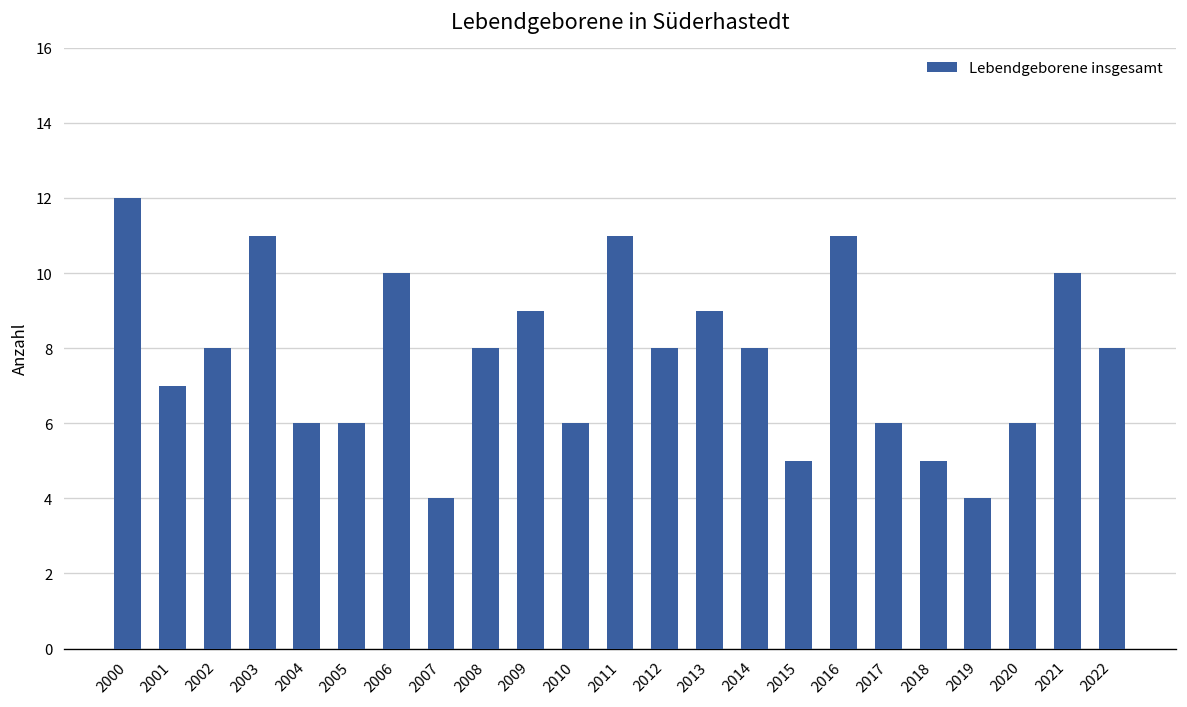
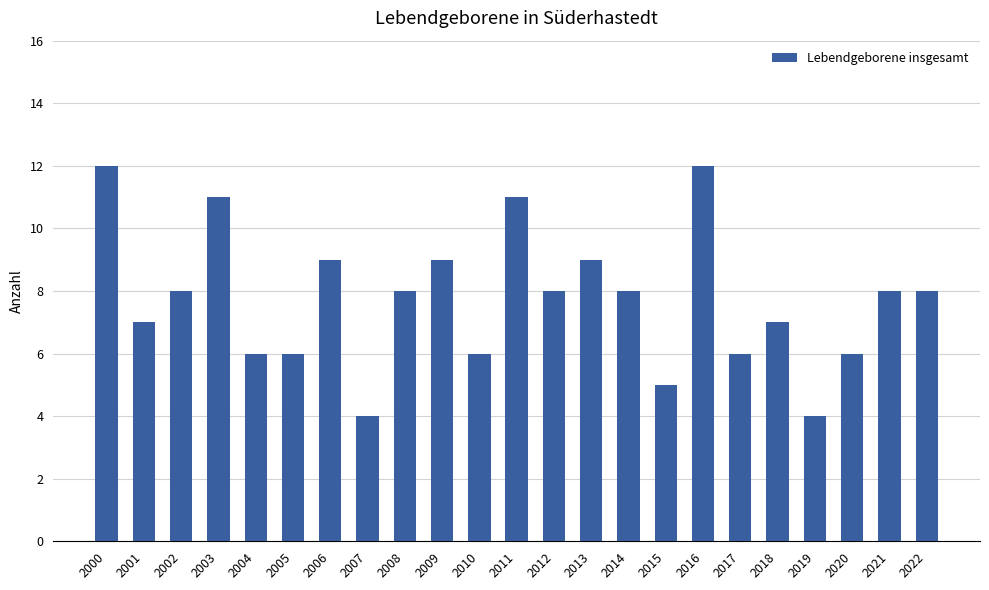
  {
    "2000": 12,
    "2001": 7,
    "2002": 8,
    "2003": 11,
    "2004": 6,
    "2005": 6,
-   "2006": 10,
+   "2006": 9,
    "2007": 4,
    "2008": 8,
    "2009": 9,
    "2010": 6,
    "2011": 11,
    "2012": 8,
    "2013": 9,
    "2014": 8,
    "2015": 5,
-   "2016": 11,
+   "2016": 12,
    "2017": 6,
-   "2018": 5,
+   "2018": 7,
    "2019": 4,
    "2020": 6,
-   "2021": 10,
+   "2021": 8,
    "2022": 8
  }
